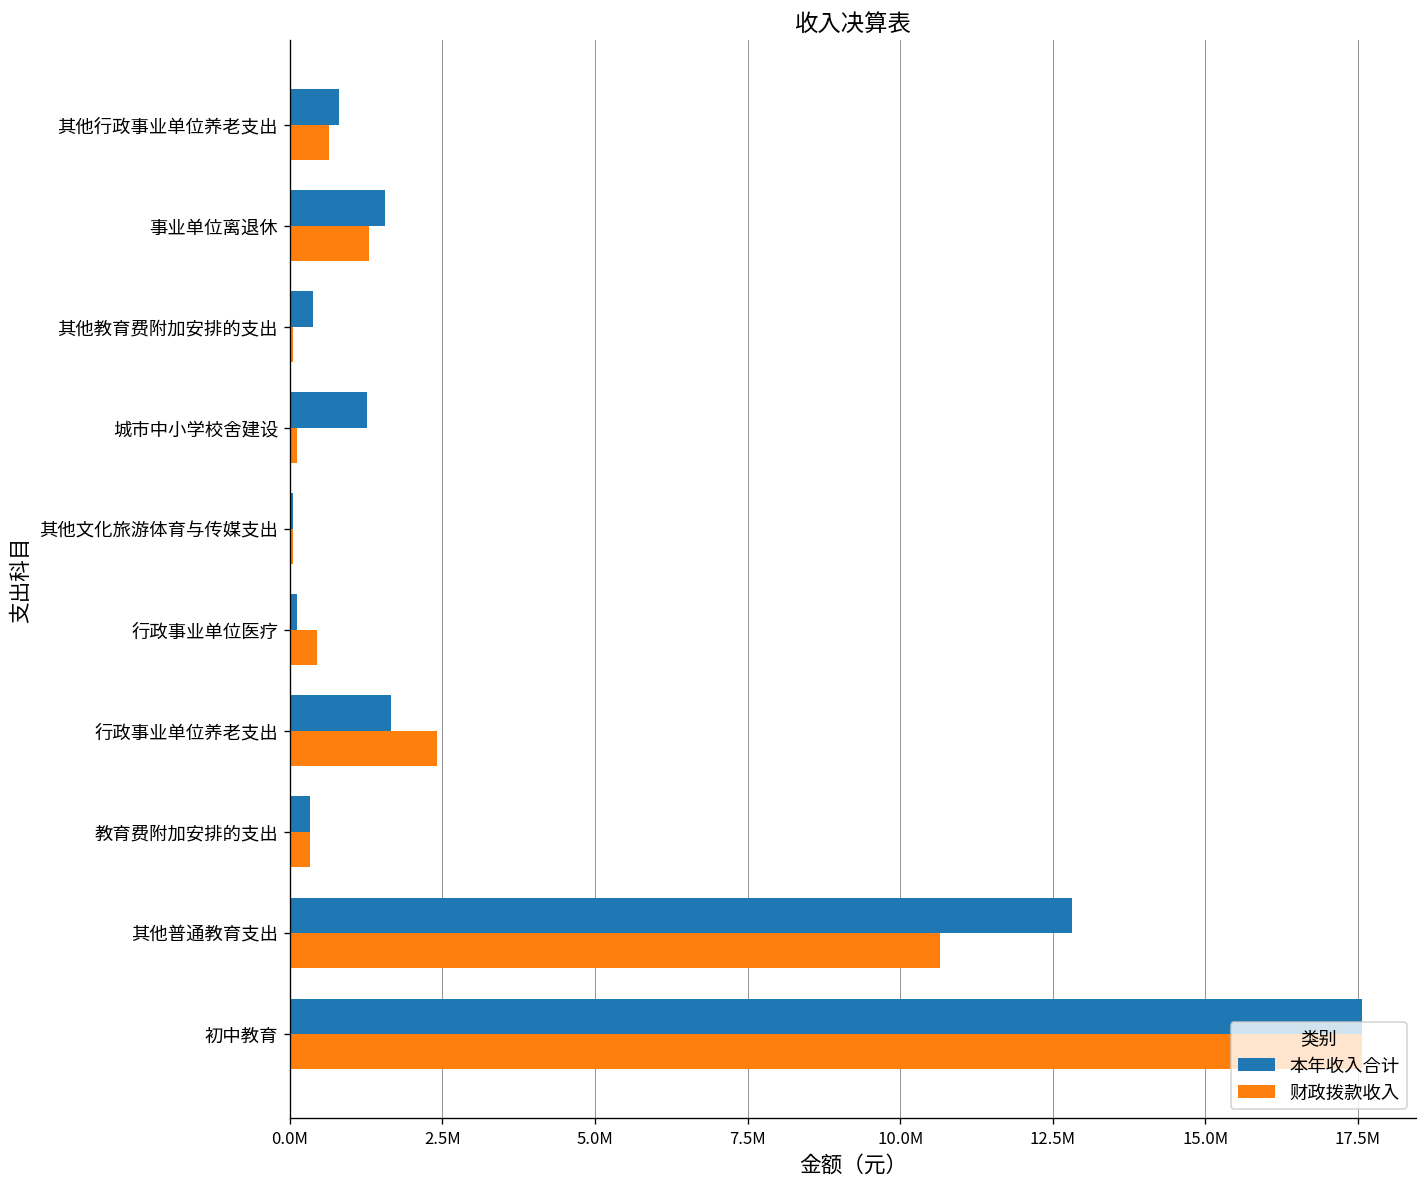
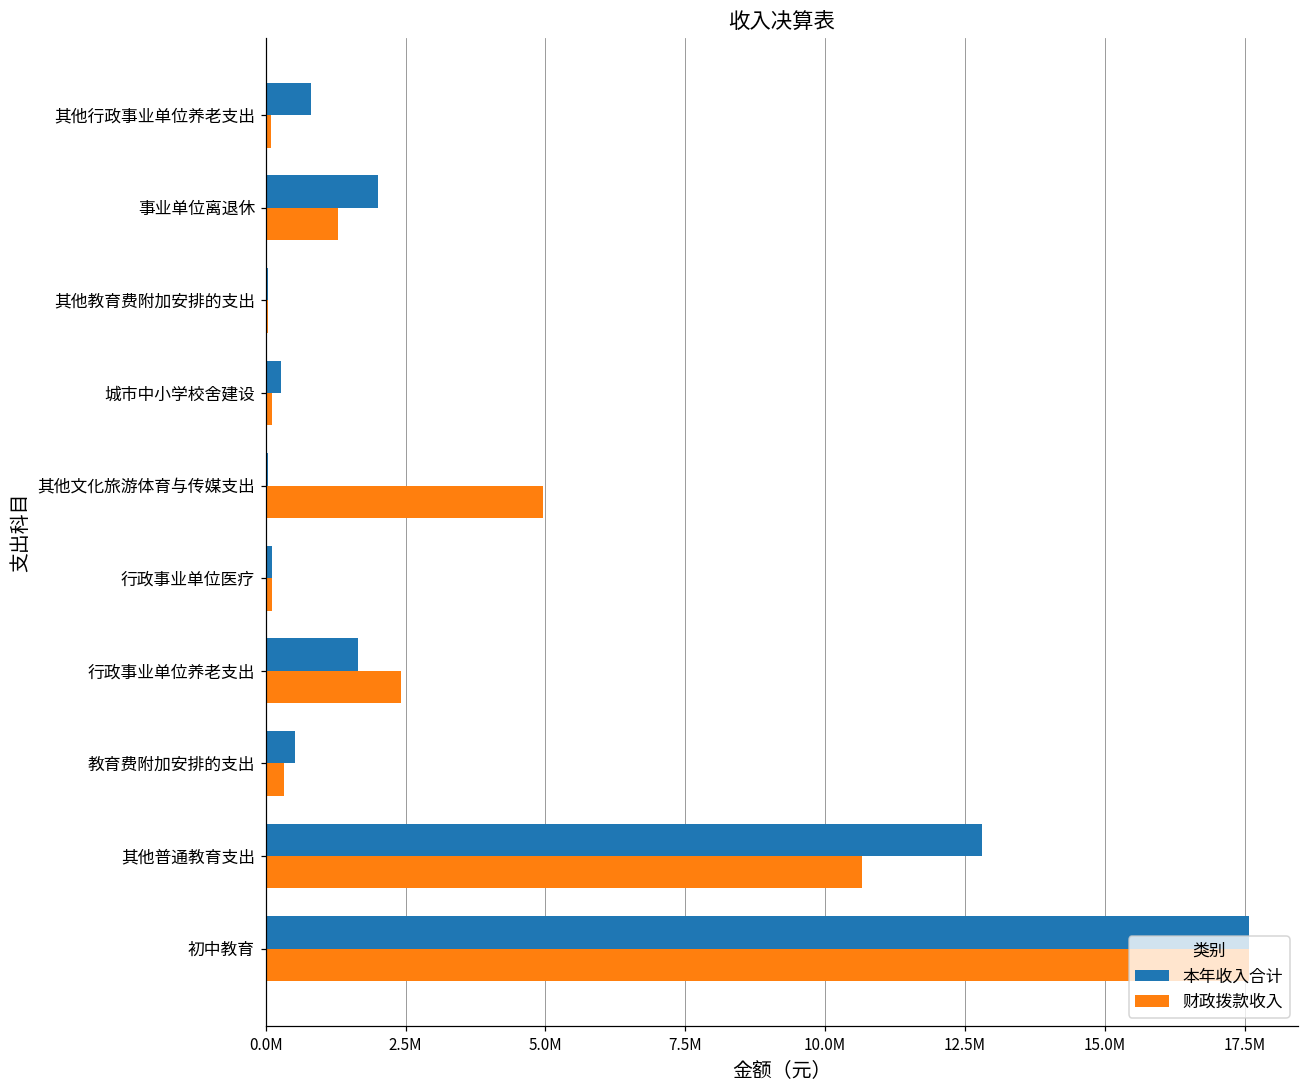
  {
    "本年收入合计": {
      "其他行政事业单位养老支出": 800000,
-     "事业单位离退休": 1600000,
-     "其他教育费附加安排的支出": 400000,
-     "城市中小学校舍建设": 1300000,
+     "事业单位离退休": 2000000,
+     "其他教育费附加安排的支出": 0,
+     "城市中小学校舍建设": 300000,
      "其他文化旅游体育与传媒支出": 100000,
      "行政事业单位医疗": 100000,
      "行政事业单位养老支出": 1700000,
-     "教育费附加安排的支出": 300000,
+     "教育费附加安排的支出": 500000,
      "其他普通教育支出": 12800000
    },
    "财政拨款收入": {
-     "其他行政事业单位养老支出": 600000,
+     "其他行政事业单位养老支出": 100000,
      "事业单位离退休": 1300000,
      "城市中小学校舍建设": 100000,
-     "其他文化旅游体育与传媒支出": 100000,
-     "行政事业单位医疗": 400000,
+     "其他文化旅游体育与传媒支出": 5000000,
+     "行政事业单位医疗": 100000,
      "行政事业单位养老支出": 2400000,
      "教育费附加安排的支出": 300000,
      "其他普通教育支出": 10700000
    }
  }
